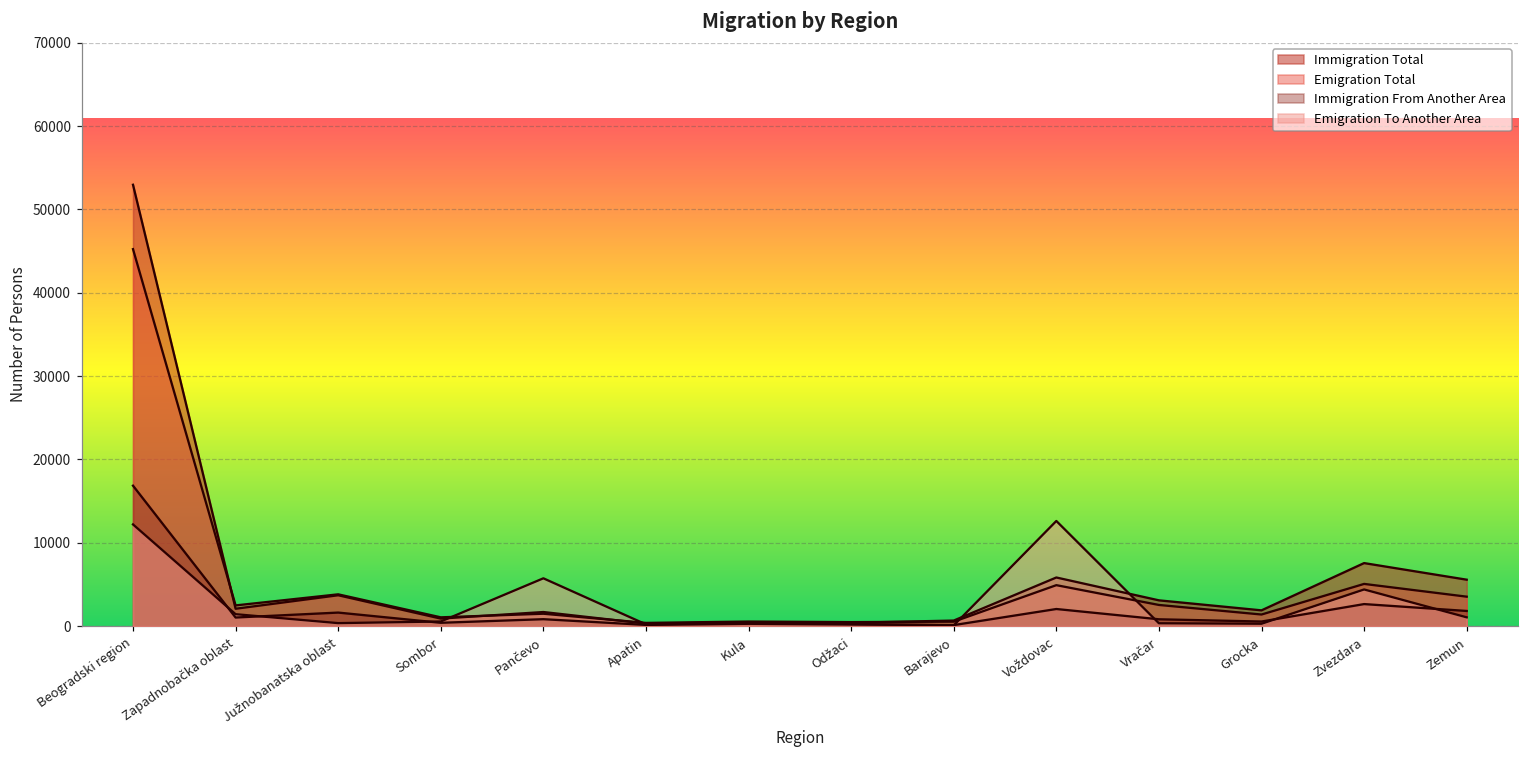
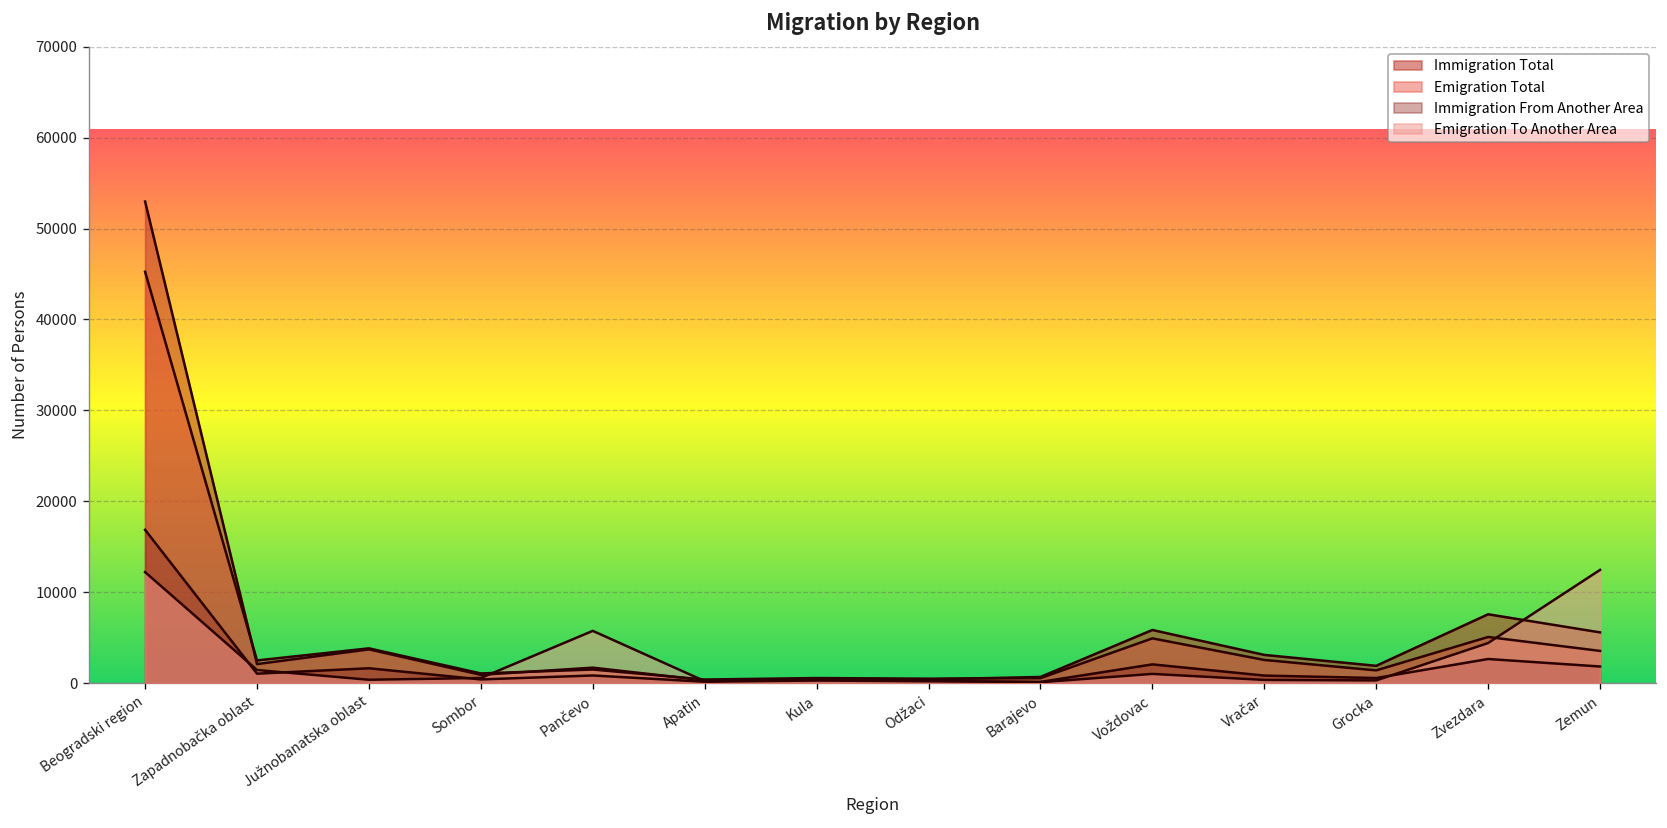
  {
    "Emigration To Another Area": {
      "Beogradski region": 12000,
      "Zapadnobačka oblast": 1000,
      "Južnobanatska oblast": 0,
      "Pančevo": 6000,
-     "Voždovac": 13000,
+     "Voždovac": 1000,
      "Vračar": 0,
      "Zvezdara": 4000,
-     "Zemun": 1000
+     "Zemun": 12000
    }
  }
